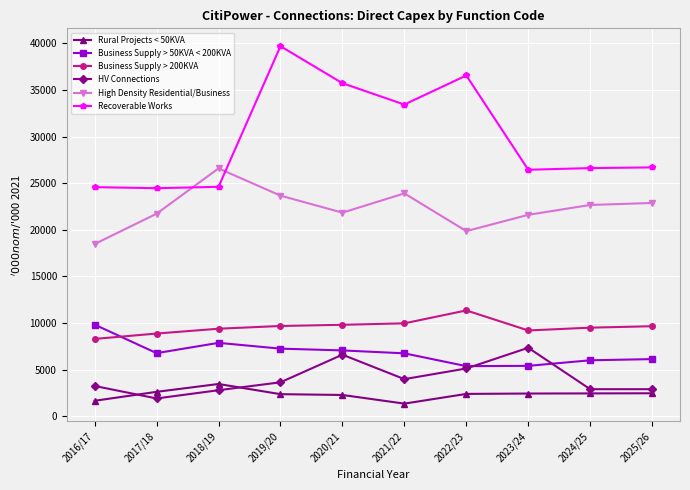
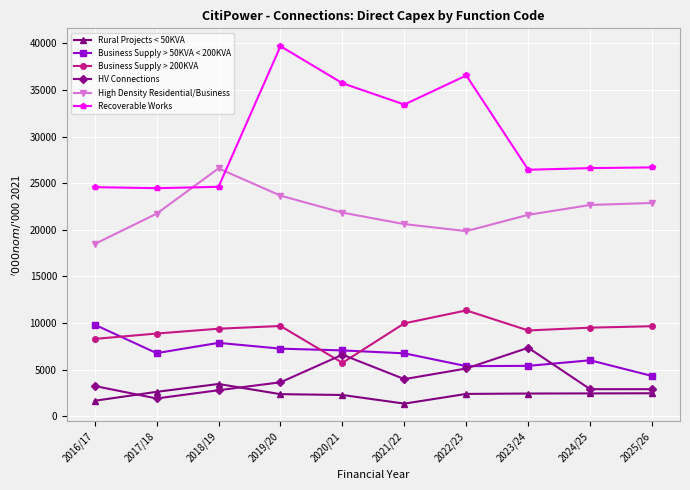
  {
    "Business Supply > 50KVA < 200KVA": {
      "2016/17": 10000,
      "2017/18": 7000,
      "2018/19": 8000,
      "2019/20": 7000,
      "2020/21": 7000,
      "2021/22": 7000,
      "2023/24": 5000,
      "2024/25": 6000,
-     "2025/26": 6000
+     "2025/26": 4000
    },
    "Business Supply > 200KVA": {
      "2016/17": 8000,
      "2017/18": 9000,
      "2018/19": 9000,
      "2019/20": 10000,
-     "2020/21": 10000,
+     "2020/21": 6000,
      "2021/22": 10000,
      "2022/23": 11000,
      "2023/24": 9000,
      "2024/25": 9000,
      "2025/26": 10000
    },
    "High Density Residential/Business": {
      "2016/17": 18000,
      "2017/18": 22000,
      "2018/19": 27000,
      "2019/20": 24000,
      "2020/21": 22000,
-     "2021/22": 24000,
+     "2021/22": 21000,
      "2022/23": 20000,
      "2023/24": 22000,
      "2024/25": 23000,
      "2025/26": 23000
    },
    "Recoverable Works": {
      "2016/17": 25000,
      "2017/18": 24000,
      "2018/19": 25000,
      "2019/20": 40000,
      "2020/21": 36000,
      "2021/22": 33000,
      "2022/23": 37000,
      "2023/24": 26000,
      "2024/25": 27000,
      "2025/26": 27000
    }
  }
